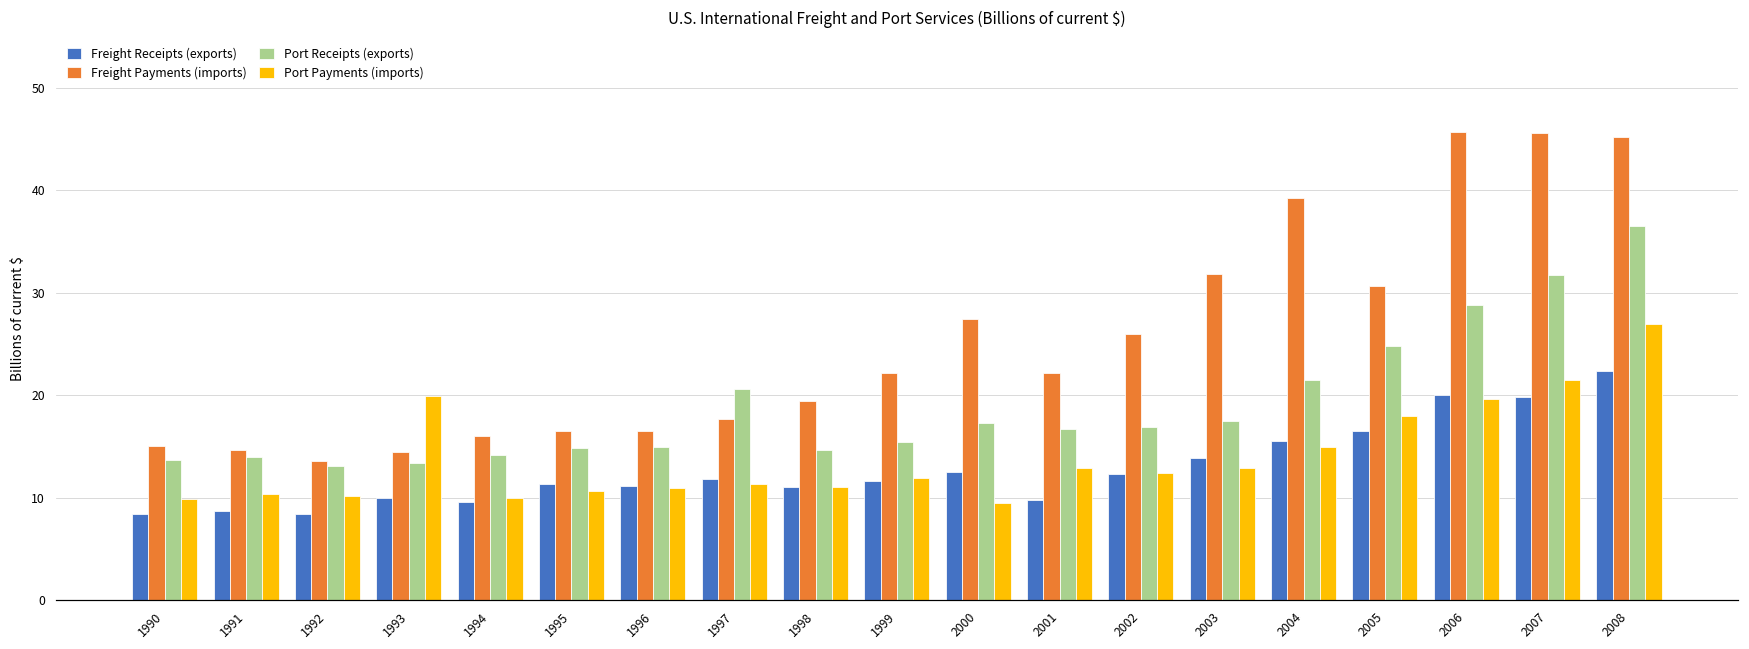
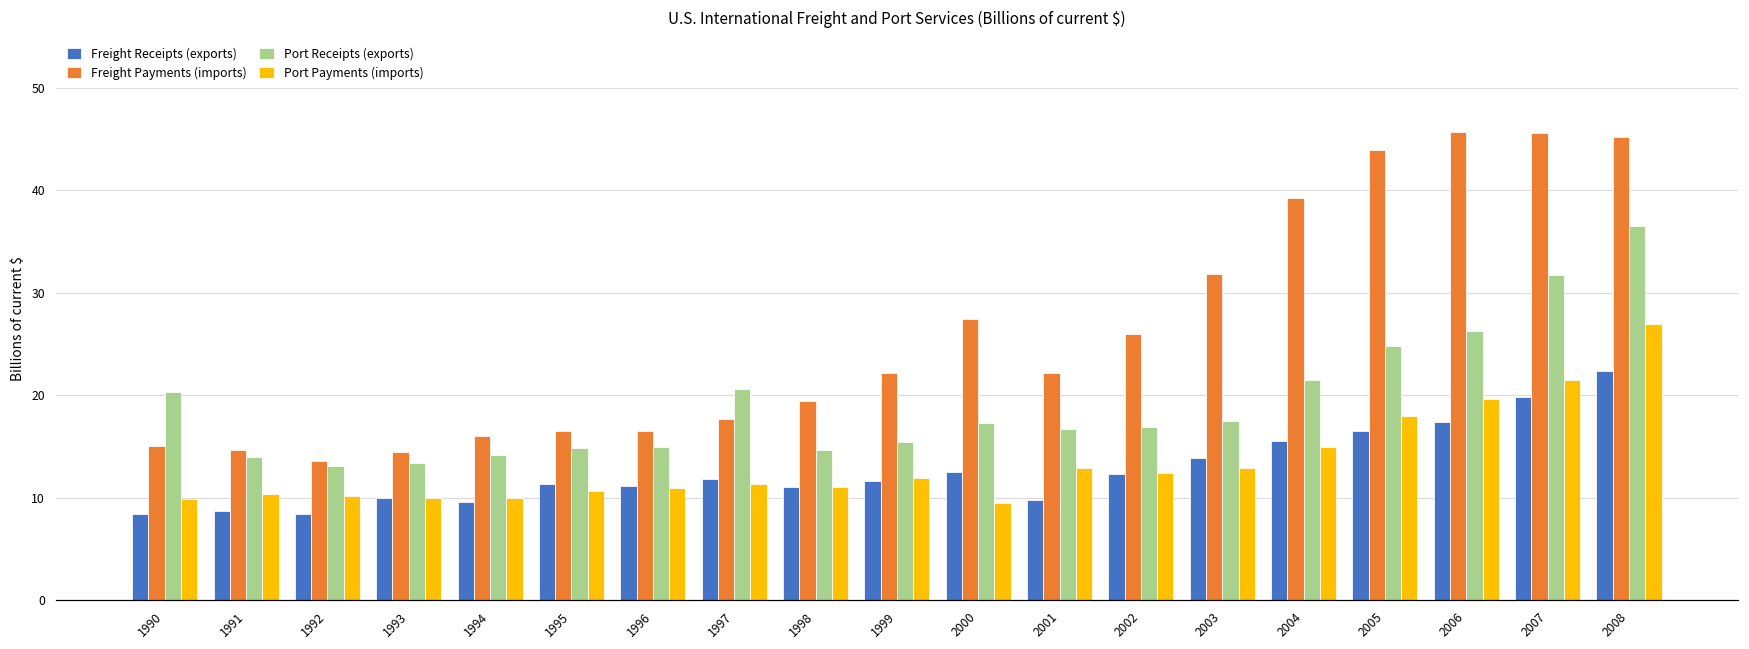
  {
    "Freight Receipts (exports)": {
      "1990": 8,
      "1991": 9,
      "1992": 8,
      "1993": 10,
      "1994": 10,
      "1995": 11,
      "1996": 11,
      "1997": 12,
      "1998": 11,
      "1999": 12,
      "2000": 13,
      "2001": 10,
      "2002": 12,
      "2003": 14,
      "2004": 16,
      "2005": 17,
-     "2006": 20,
+     "2006": 17,
      "2007": 20,
      "2008": 22
    },
    "Freight Payments (imports)": {
      "1990": 15,
      "1991": 15,
      "1992": 14,
      "1993": 15,
      "1994": 16,
      "1995": 17,
      "1996": 17,
      "1997": 18,
      "1998": 19,
      "1999": 22,
      "2000": 27,
      "2001": 22,
      "2002": 26,
      "2003": 32,
      "2004": 39,
-     "2005": 31,
+     "2005": 44,
      "2006": 46,
      "2007": 46,
      "2008": 45
    },
    "Port Receipts (exports)": {
-     "1990": 14,
+     "1990": 20,
      "1991": 14,
      "1992": 13,
      "1993": 13,
      "1994": 14,
      "1995": 15,
      "1996": 15,
      "1997": 21,
      "1998": 15,
      "1999": 15,
      "2000": 17,
      "2001": 17,
      "2002": 17,
      "2003": 18,
      "2004": 22,
      "2005": 25,
-     "2006": 29,
+     "2006": 26,
      "2007": 32,
      "2008": 37
    },
    "Port Payments (imports)": {
      "1990": 10,
      "1991": 10,
      "1992": 10,
-     "1993": 20,
+     "1993": 10,
      "1994": 10,
      "1995": 11,
      "1996": 11,
      "1997": 11,
      "1998": 11,
      "1999": 12,
      "2000": 10,
      "2001": 13,
      "2002": 12,
      "2003": 13,
      "2004": 15,
      "2005": 18,
      "2006": 20,
      "2007": 22,
      "2008": 27
    }
  }
